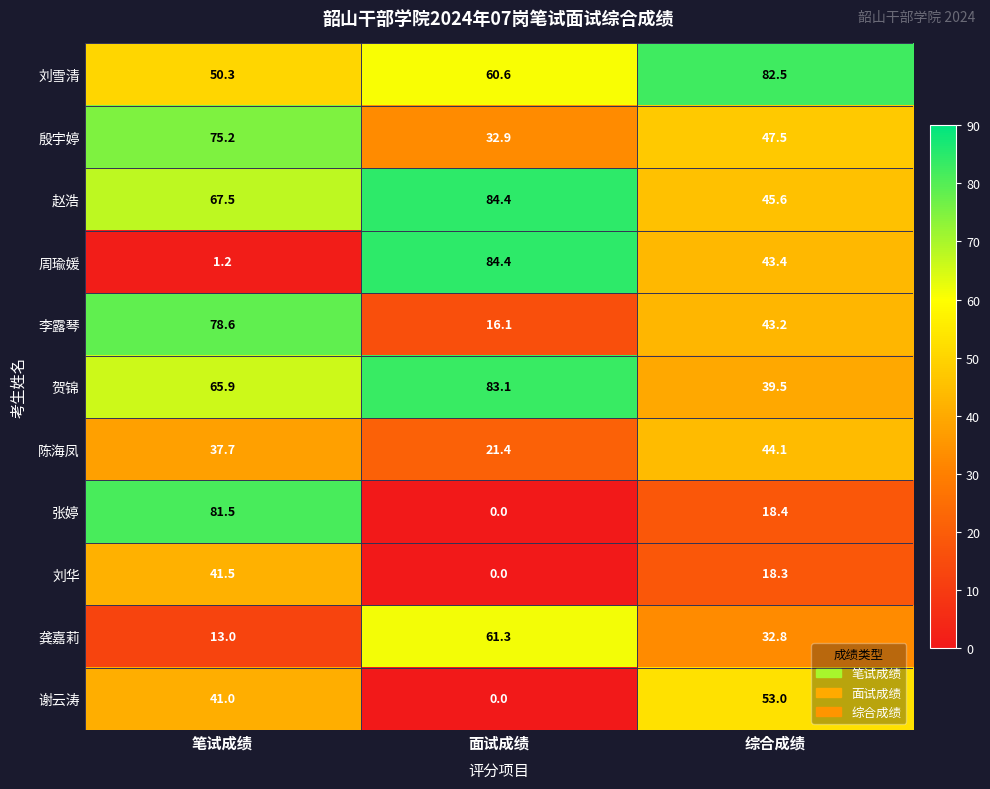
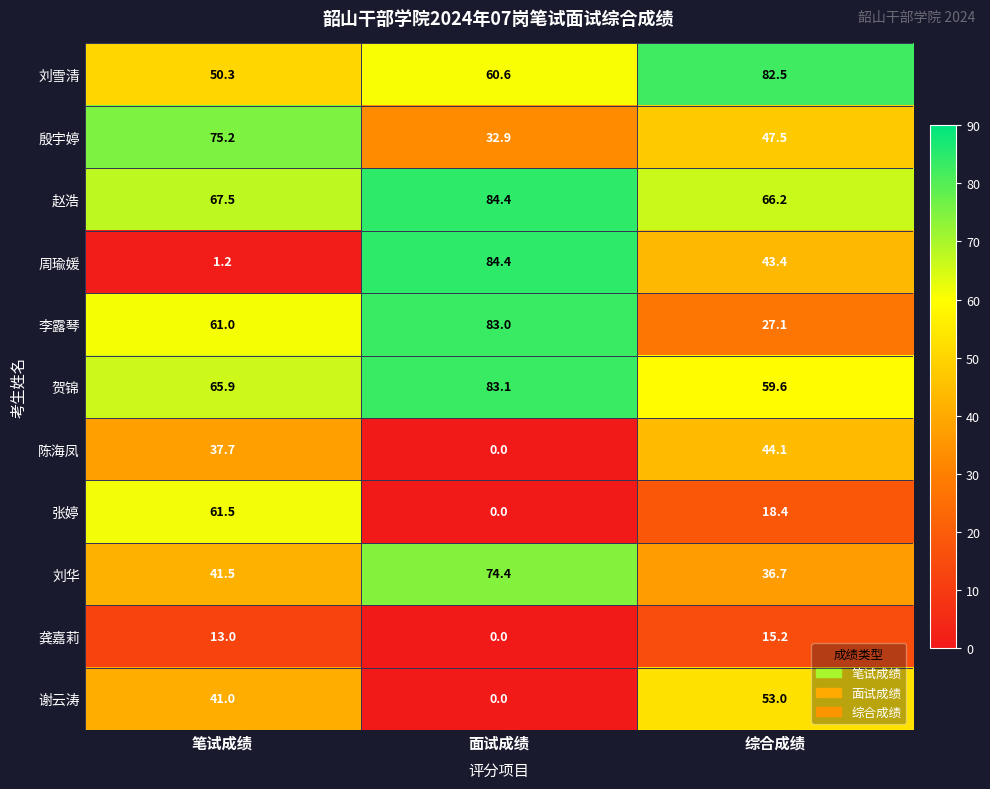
  {
    "刘雪清": {
      "笔试成绩": 50.3,
      "面试成绩": 60.6,
      "综合成绩": 82.5
    },
    "殷宇婷": {
      "笔试成绩": 75.2,
      "面试成绩": 32.9,
      "综合成绩": 47.5
    },
    "赵浩": {
      "笔试成绩": 67.5,
      "面试成绩": 84.4,
-     "综合成绩": 45.6
+     "综合成绩": 66.2
    },
    "周瑜媛": {
      "笔试成绩": 1.2,
      "面试成绩": 84.4,
      "综合成绩": 43.4
    },
    "李露琴": {
-     "笔试成绩": 78.6,
-     "面试成绩": 16.1,
-     "综合成绩": 43.2
+     "笔试成绩": 61.0,
+     "面试成绩": 83.0,
+     "综合成绩": 27.1
    },
    "贺锦": {
      "笔试成绩": 65.9,
      "面试成绩": 83.1,
-     "综合成绩": 39.5
+     "综合成绩": 59.6
    },
    "陈海凤": {
      "笔试成绩": 37.7,
-     "面试成绩": 21.4,
+     "面试成绩": 0.0,
      "综合成绩": 44.1
    },
    "张婷": {
-     "笔试成绩": 81.5,
+     "笔试成绩": 61.5,
      "面试成绩": 0.0,
      "综合成绩": 18.4
    },
    "刘华": {
      "笔试成绩": 41.5,
-     "面试成绩": 0.0,
-     "综合成绩": 18.3
+     "面试成绩": 74.4,
+     "综合成绩": 36.7
    },
    "龚嘉莉": {
      "笔试成绩": 13.0,
-     "面试成绩": 61.3,
-     "综合成绩": 32.8
+     "面试成绩": 0.0,
+     "综合成绩": 15.2
    },
    "谢云涛": {
      "笔试成绩": 41.0,
      "面试成绩": 0.0,
      "综合成绩": 53.0
    }
  }
